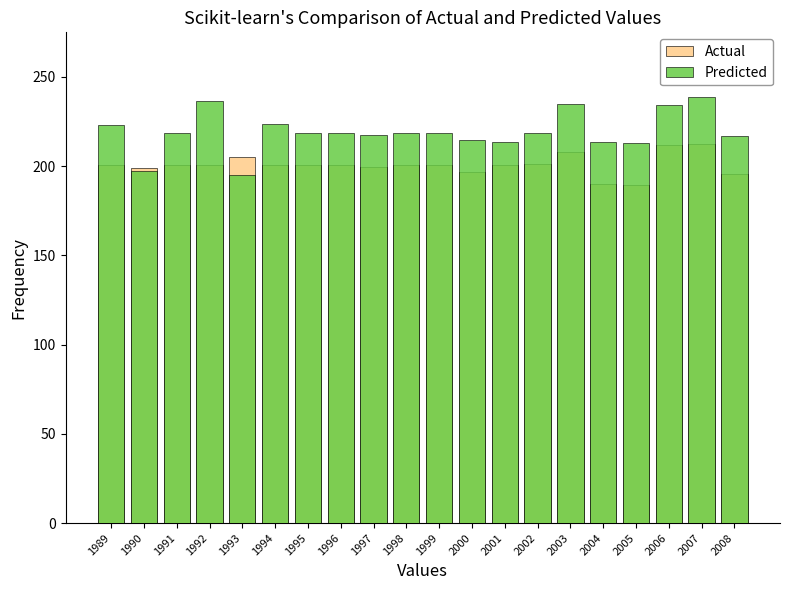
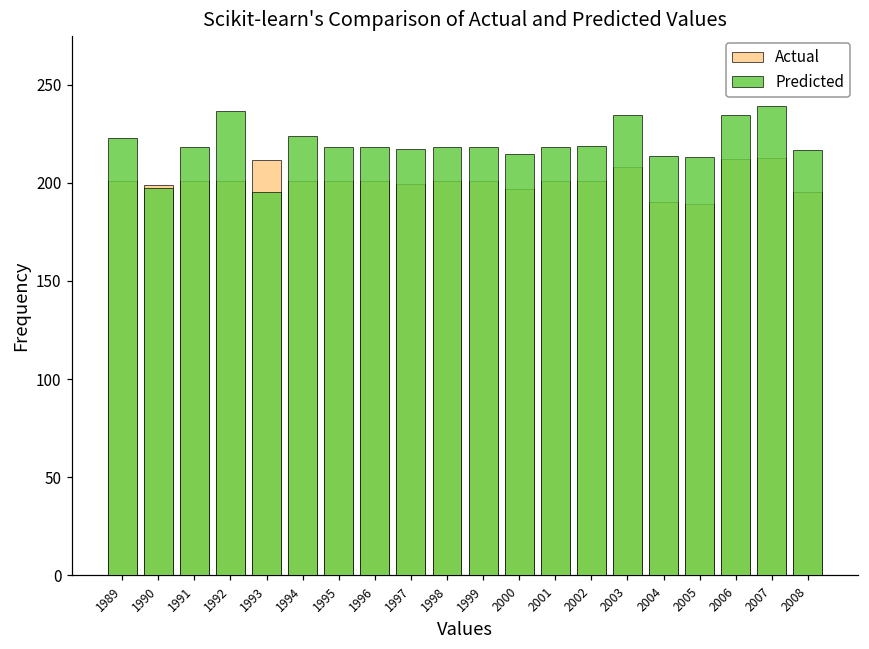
  {
    "Actual": {
      "1990": 199,
-     "1993": 205
+     "1993": 212
    },
    "Predicted": {
      "1989": 223,
      "1991": 218,
      "1992": 237,
      "1994": 224,
      "1995": 218,
      "1996": 218,
      "1997": 217,
      "1998": 218,
      "1999": 218,
      "2000": 215,
-     "2001": 213,
+     "2001": 218,
      "2002": 219,
      "2003": 235,
      "2004": 214,
      "2005": 213,
      "2006": 235,
      "2007": 239,
      "2008": 217
    }
  }
